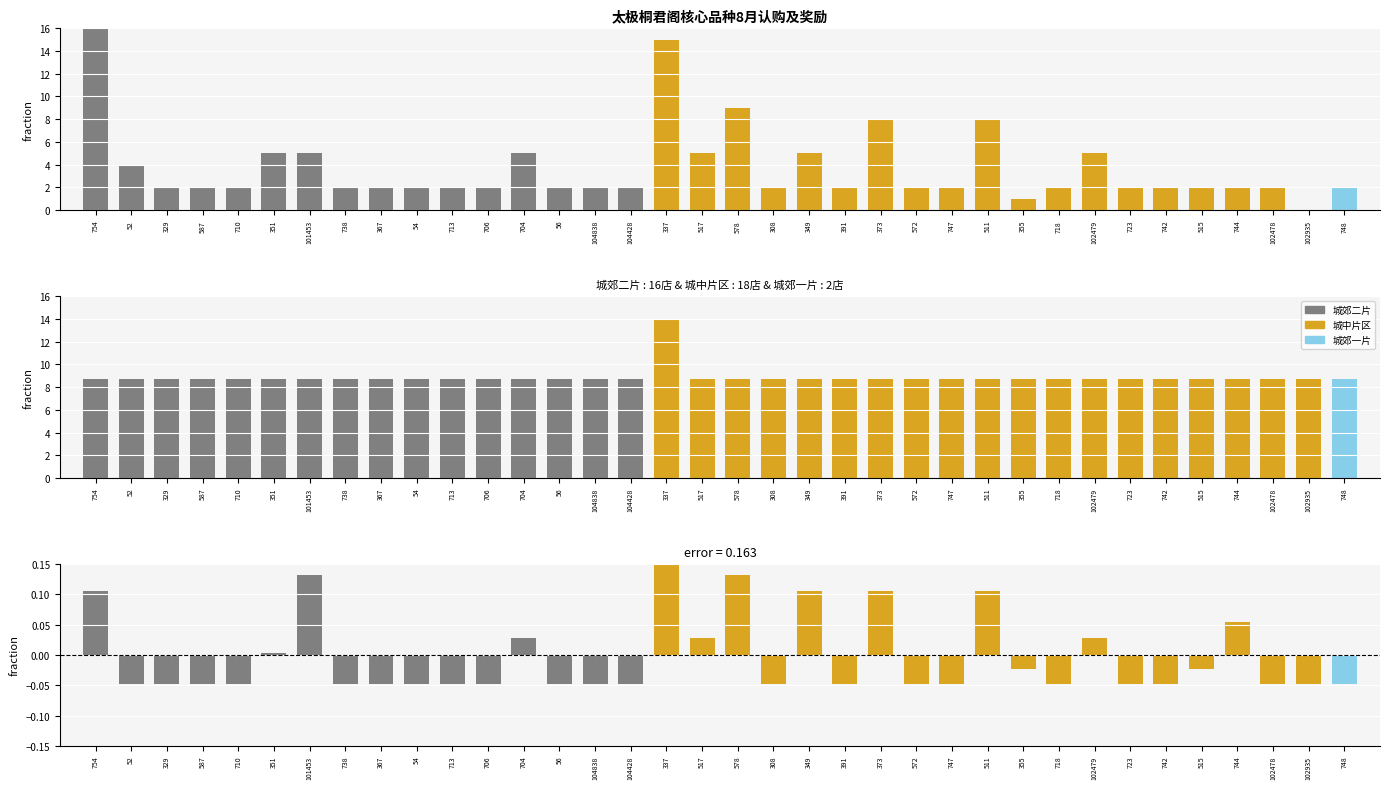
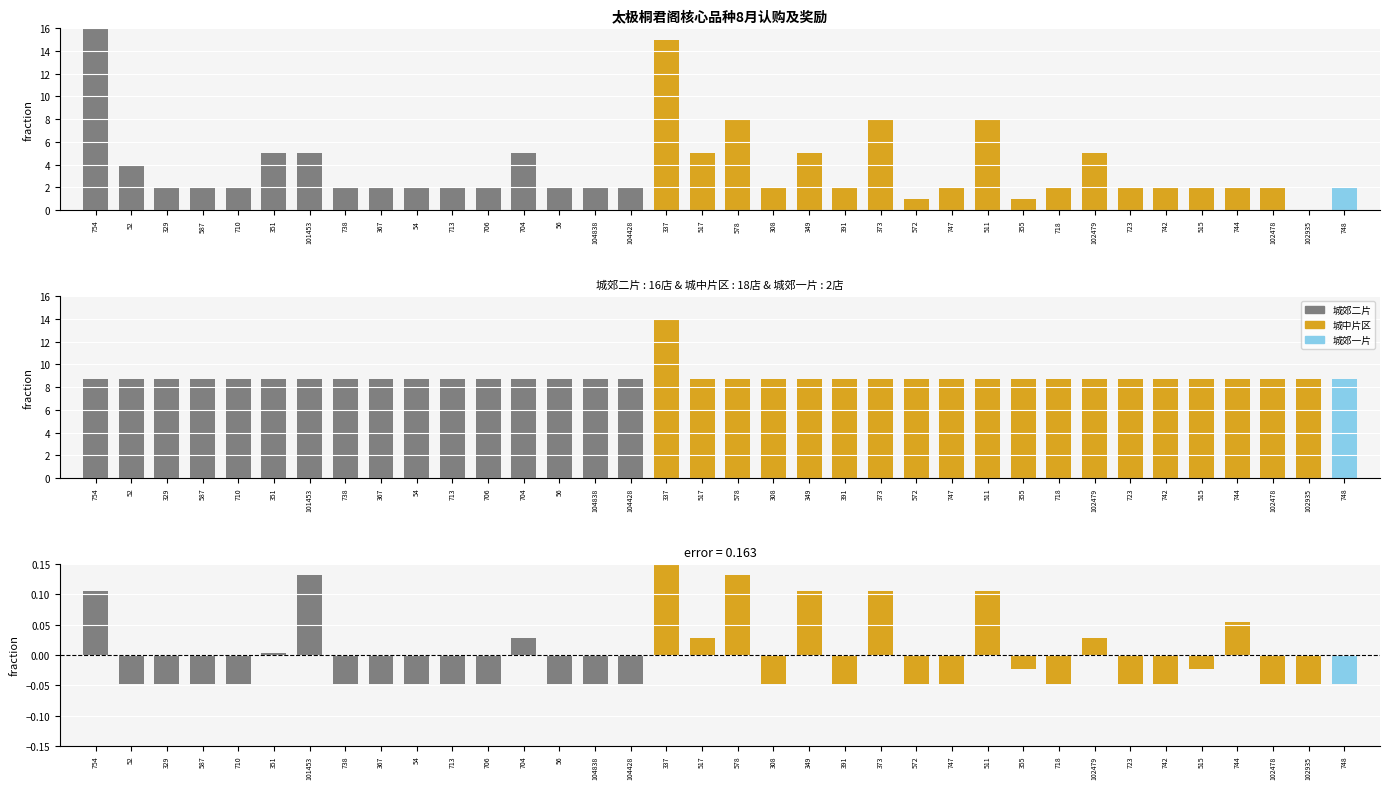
  {
    "太极桐君阁核心品种8月认购及奖励": {
      "754": 16,
      "52": 4,
      "329": 2,
      "587": 2,
      "710": 2,
      "351": 5,
      "101453": 5,
      "738": 2,
      "367": 2,
      "54": 2,
      "713": 2,
      "706": 2,
      "704": 5,
      "56": 2,
      "104838": 2,
      "104428": 2,
      "337": 15,
      "517": 5,
-     "578": 9,
+     "578": 8,
      "308": 2,
      "349": 5,
      "391": 2,
      "373": 8,
-     "572": 2,
+     "572": 1,
      "747": 2,
      "511": 8,
      "355": 1,
      "718": 2,
      "102479": 5,
      "723": 2,
      "742": 2,
      "515": 2,
      "744": 2,
      "102478": 2,
      "102935": 0,
      "748": 2
    },
    "error = 0.163": {
      "754": 0.11,
      "52": -0.05,
      "329": -0.05,
      "587": -0.05,
      "710": -0.05,
      "101453": 0.13,
      "738": -0.05,
      "367": -0.05,
      "54": -0.05,
      "713": -0.05,
      "706": -0.05,
      "704": 0.03,
      "56": -0.05,
      "104838": -0.05,
      "104428": -0.05,
      "517": 0.03,
      "578": 0.13,
      "308": -0.05,
      "349": 0.11,
      "391": -0.05,
      "373": 0.11,
      "572": -0.05,
      "747": -0.05,
      "511": 0.11,
      "355": -0.02,
      "718": -0.05,
      "102479": 0.03,
      "723": -0.05,
      "742": -0.05,
      "515": -0.02,
      "744": 0.05,
      "102478": -0.05,
      "102935": -0.05,
      "748": -0.05
    }
  }
